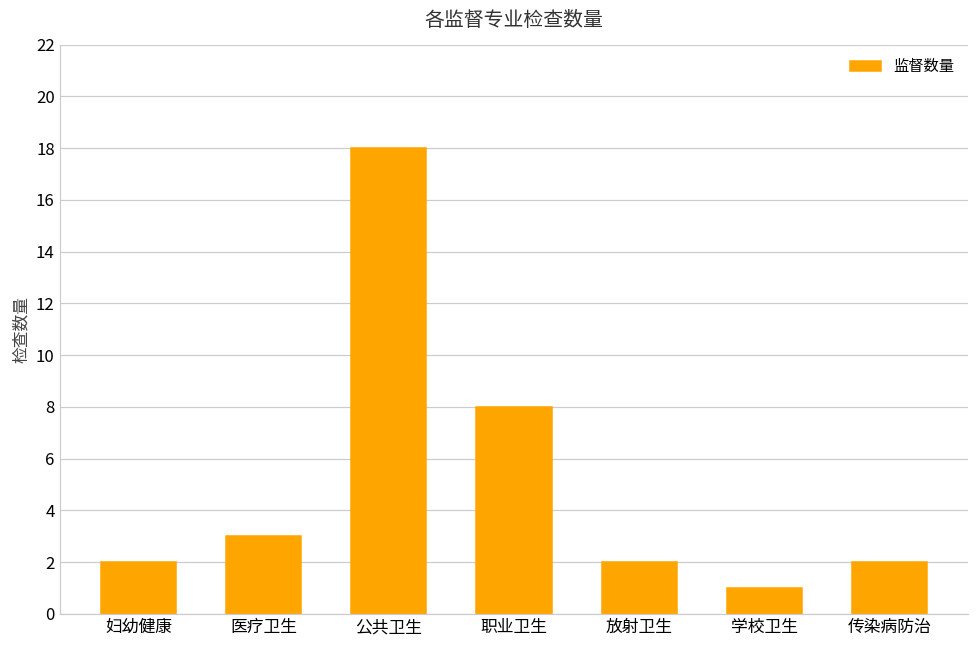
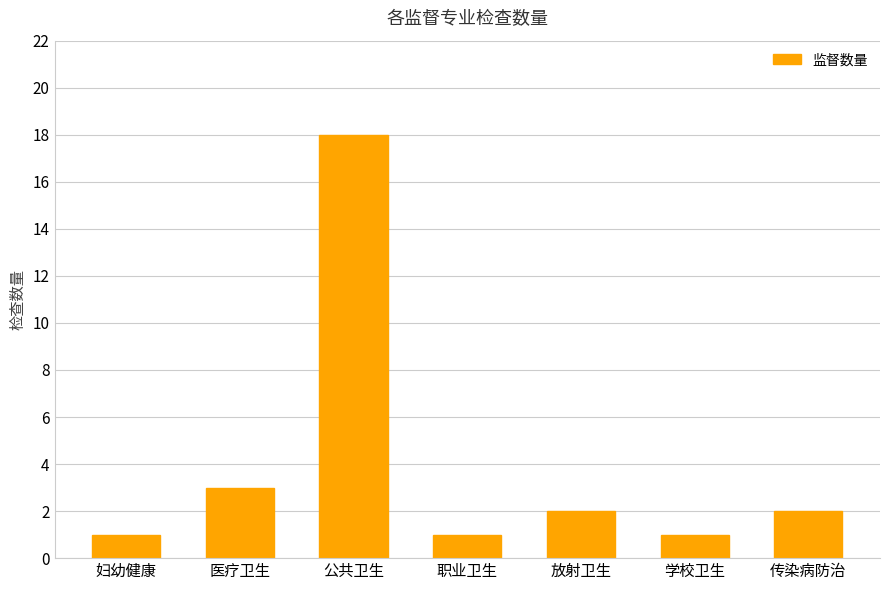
  {
-   "妇幼健康": 2,
+   "妇幼健康": 1,
    "医疗卫生": 3,
    "公共卫生": 18,
-   "职业卫生": 8,
+   "职业卫生": 1,
    "放射卫生": 2,
    "学校卫生": 1,
    "传染病防治": 2
  }
